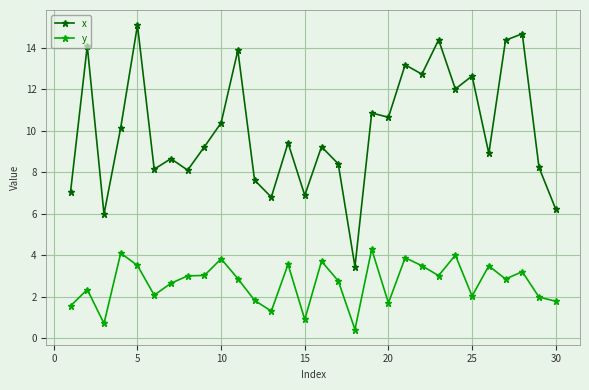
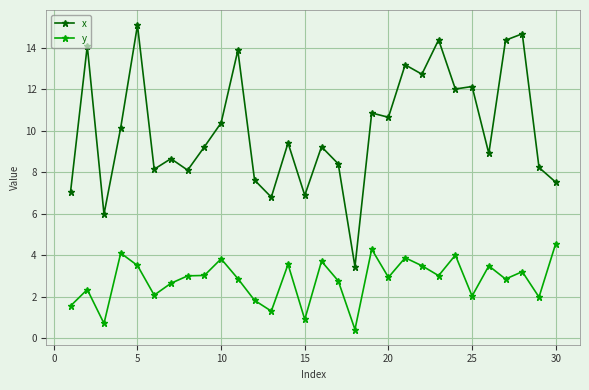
  {
    "x": {
      "5": 15.1,
      "10": 10.4,
      "15": 6.9,
      "20": 10.7,
-     "25": 12.6,
-     "30": 6.2
+     "25": 12.1,
+     "30": 7.5
    },
    "y": {
      "5": 3.5,
      "10": 3.8,
      "15": 0.9,
-     "20": 1.7,
+     "20": 2.9,
      "25": 2.0,
-     "30": 1.8
+     "30": 4.6
    }
  }
